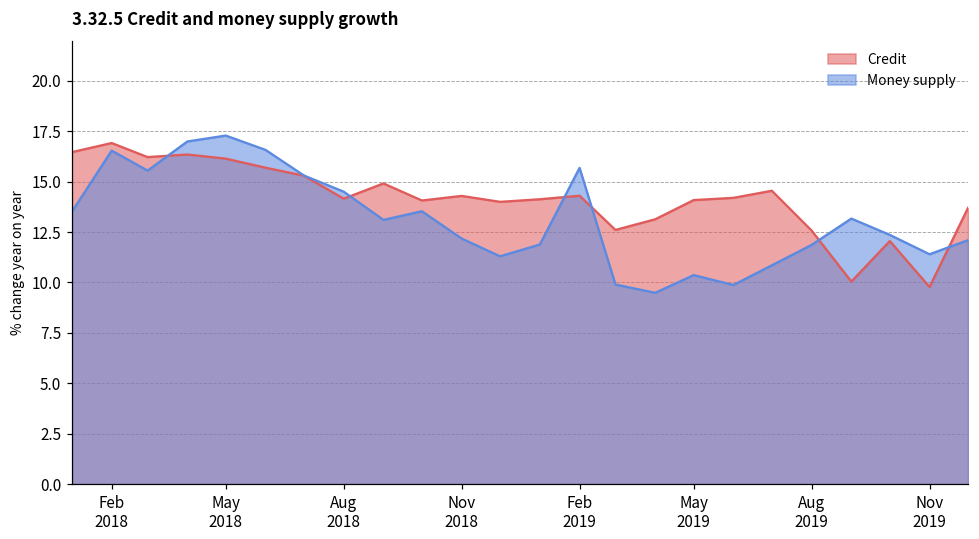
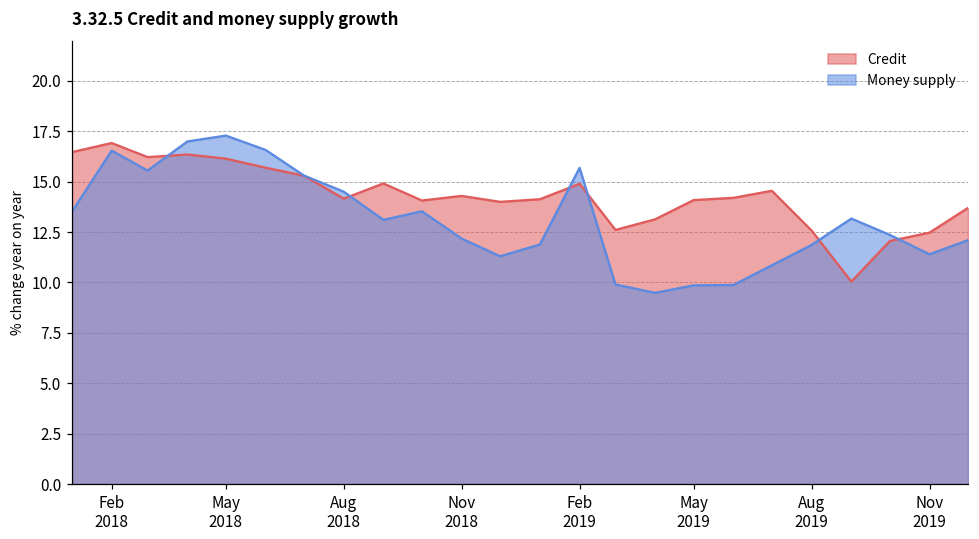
  {
    "Credit": {
      "Feb 2018": 16.9,
      "May 2018": 16.1,
      "Aug 2018": 14.2,
      "Nov 2018": 14.3,
-     "Feb 2019": 14.3,
+     "Feb 2019": 14.9,
      "May 2019": 14.1,
      "Aug 2019": 12.6,
-     "Nov 2019": 9.8
+     "Nov 2019": 12.5
    },
    "Money supply": {
      "Feb 2018": 16.5,
      "May 2018": 17.3,
      "Aug 2018": 14.5,
      "Nov 2018": 12.2,
      "Feb 2019": 15.7,
-     "May 2019": 10.4,
+     "May 2019": 9.9,
      "Aug 2019": 11.9,
      "Nov 2019": 11.4
    }
  }
